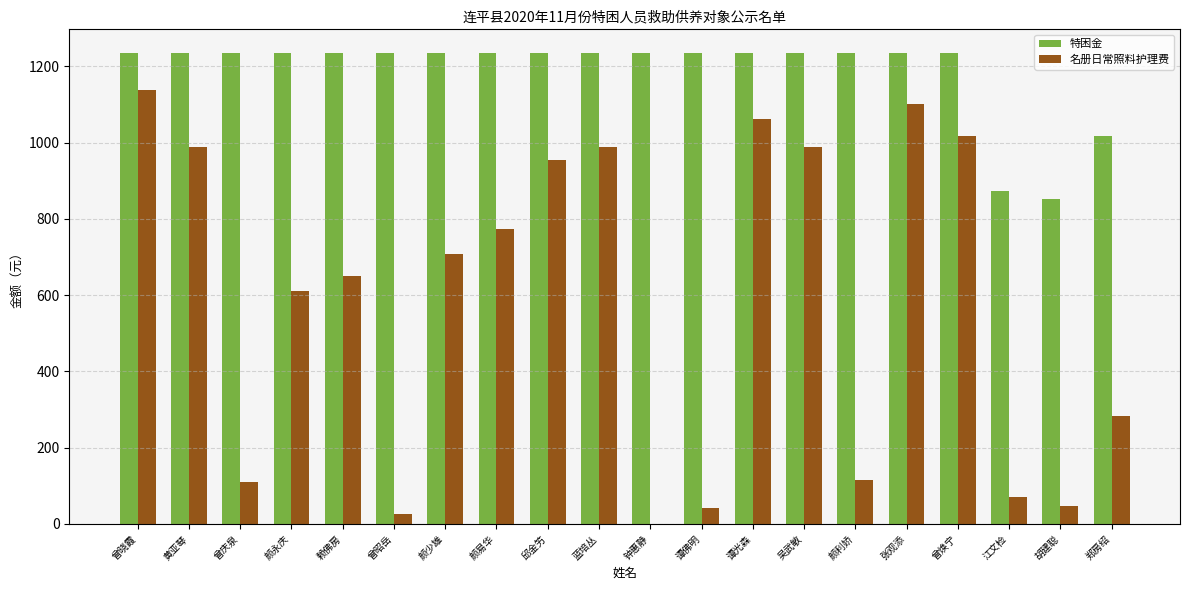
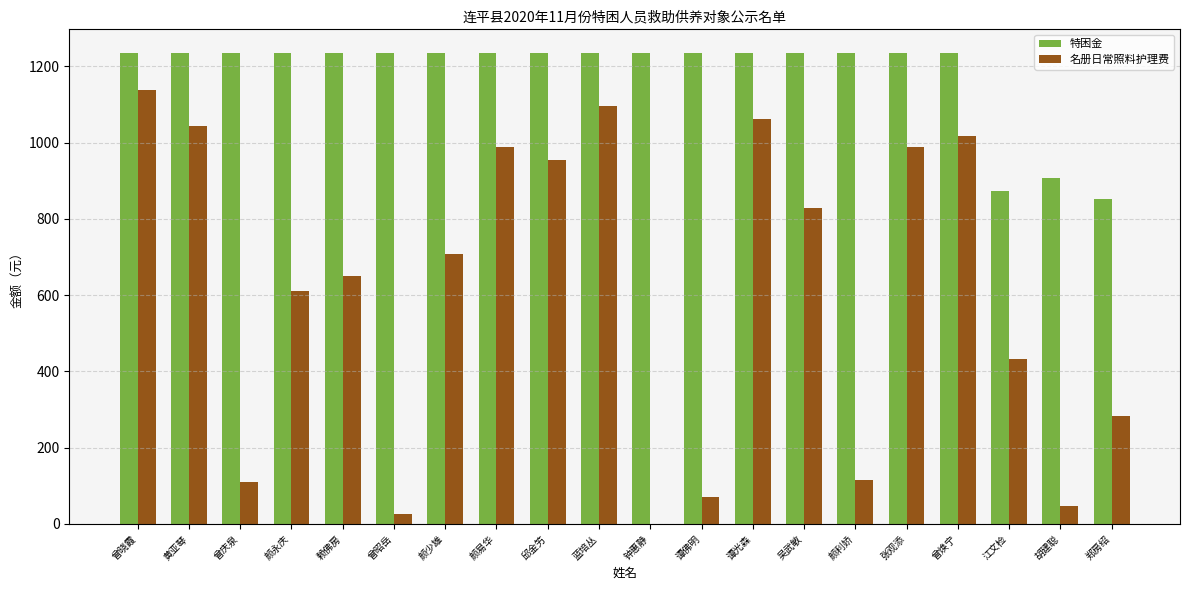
  {
    "特困金": {
      "曾晓霞": 1240,
      "黄亚琴": 1240,
      "曾庆泉": 1240,
      "颜永庆": 1240,
      "赖佛房": 1240,
      "曾昭岳": 1240,
      "颜少雄": 1240,
      "颜易华": 1240,
      "邱金竻": 1240,
      "蓝培丛": 1240,
      "钟惠静": 1240,
      "谭佛明": 1240,
      "谭光森": 1240,
      "吴武敏": 1240,
      "颜利娇": 1240,
      "张观添": 1240,
      "曾焕宁": 1240,
      "江文检": 870,
-     "胡建聪": 850,
-     "郑房绍": 1020
+     "胡建聪": 910,
+     "郑房绍": 850
    },
    "名册日常照料护理费": {
      "曾晓霞": 1140,
-     "黄亚琴": 990,
+     "黄亚琴": 1040,
      "曾庆泉": 110,
      "颜永庆": 610,
      "赖佛房": 650,
      "曾昭岳": 30,
      "颜少雄": 710,
-     "颜易华": 770,
+     "颜易华": 990,
      "邱金竻": 960,
-     "蓝培丛": 990,
+     "蓝培丛": 1100,
      "钟惠静": 0,
-     "谭佛明": 40,
+     "谭佛明": 70,
      "谭光森": 1060,
-     "吴武敏": 990,
+     "吴武敏": 830,
      "颜利娇": 120,
-     "张观添": 1100,
+     "张观添": 990,
      "曾焕宁": 1020,
-     "江文检": 70,
+     "江文检": 430,
      "胡建聪": 50,
      "郑房绍": 280
    }
  }
